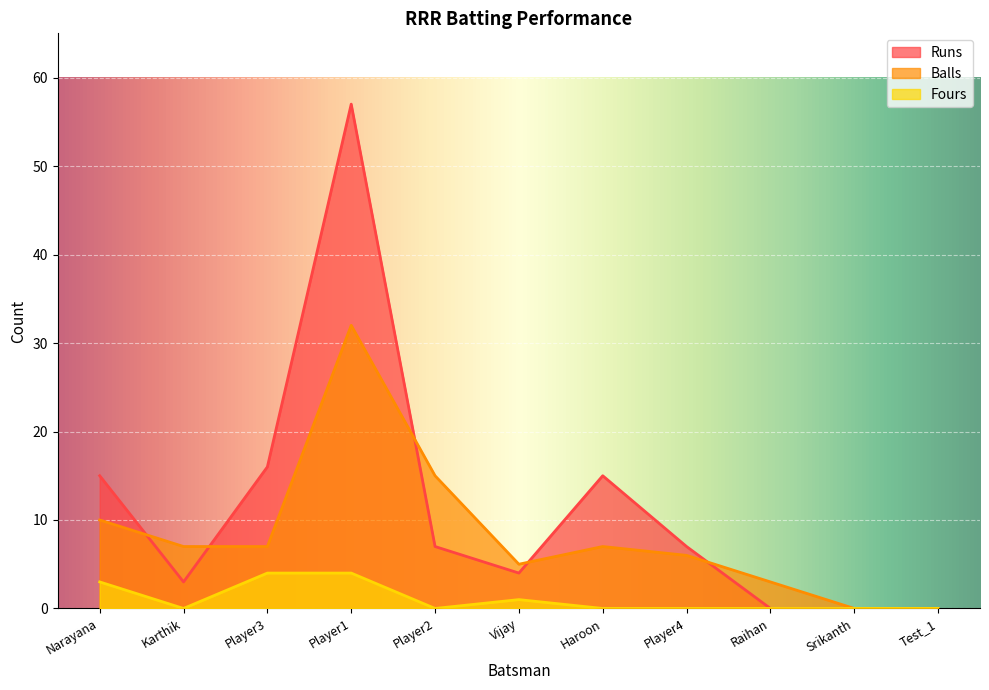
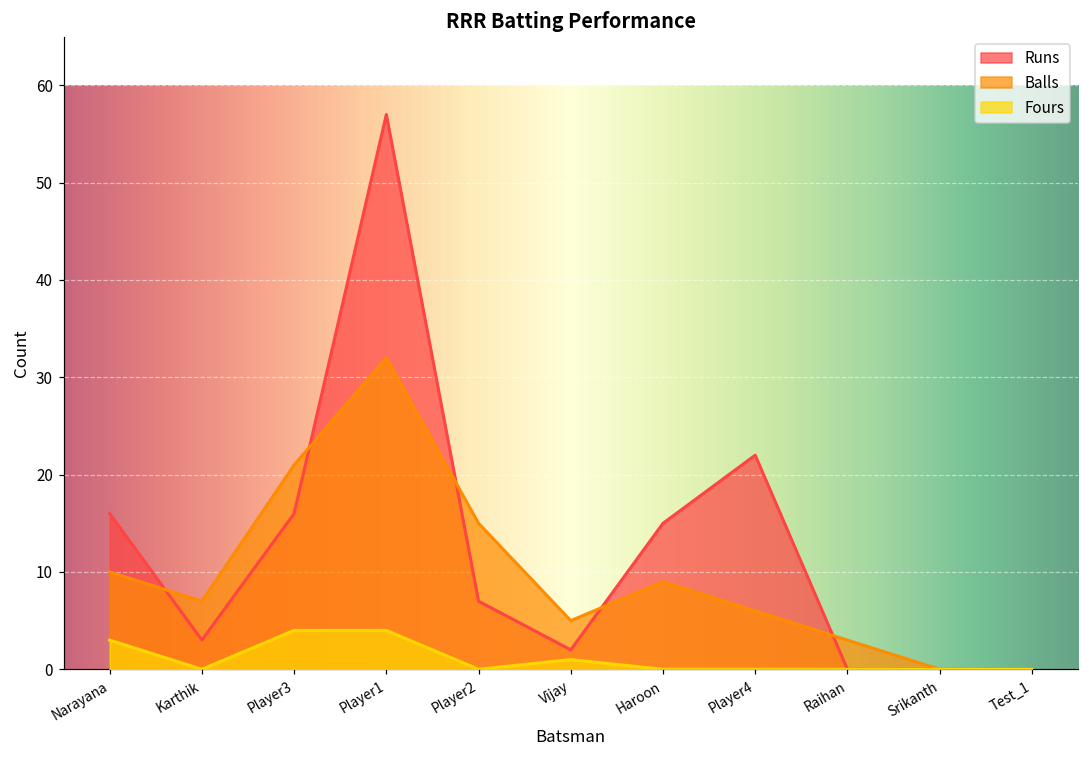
  {
    "Runs": {
-     "Narayana": 15,
+     "Narayana": 16,
      "Karthik": 3,
      "Player3": 16,
      "Player1": 57,
      "Player2": 7,
-     "Vijay": 4,
+     "Vijay": 2,
      "Haroon": 15,
-     "Player4": 7
+     "Player4": 22
    },
    "Balls": {
      "Narayana": 10,
      "Karthik": 7,
-     "Player3": 7,
+     "Player3": 21,
      "Player1": 32,
      "Player2": 15,
      "Vijay": 5,
-     "Haroon": 7,
+     "Haroon": 9,
      "Player4": 6,
      "Raihan": 3
    },
    "Fours": {
      "Narayana": 3,
      "Karthik": 0,
      "Player3": 4,
      "Player1": 4,
      "Player2": 0,
      "Vijay": 1,
      "Haroon": 0,
      "Player4": 0
    }
  }
